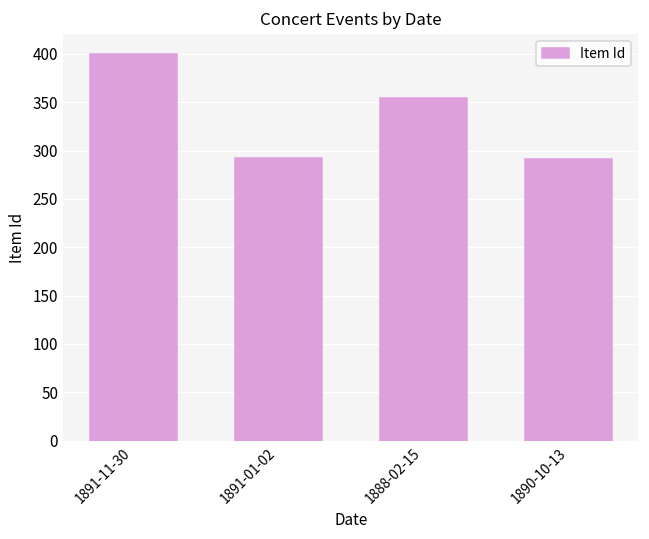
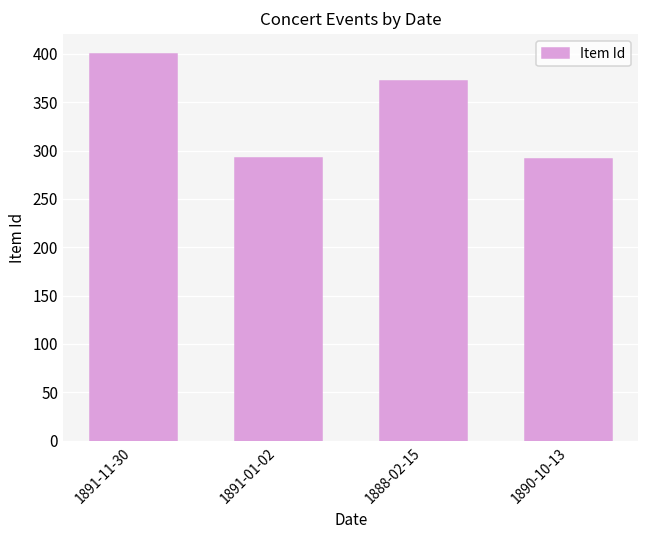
  {
    "1891-11-30": 400,
    "1891-01-02": 290,
-   "1888-02-15": 350,
+   "1888-02-15": 370,
    "1890-10-13": 290
  }
